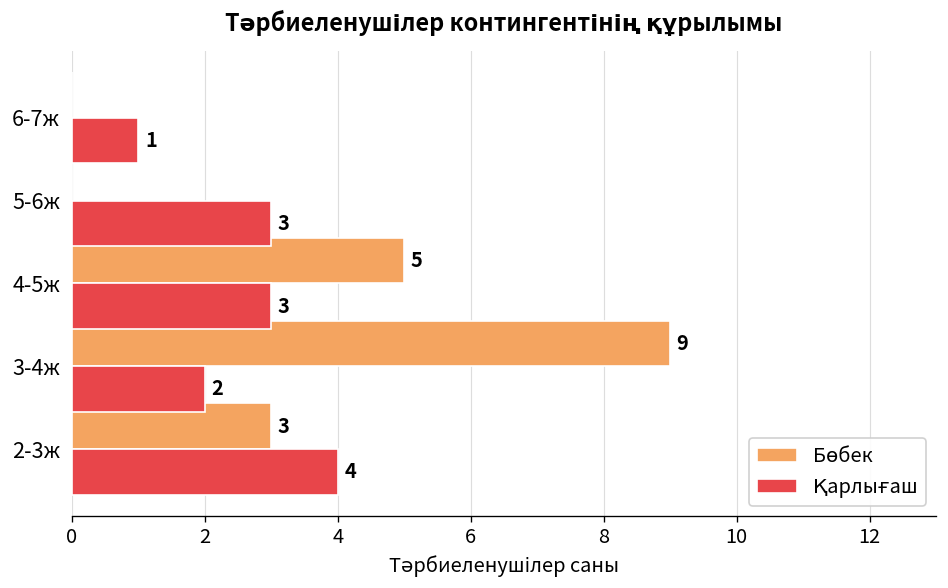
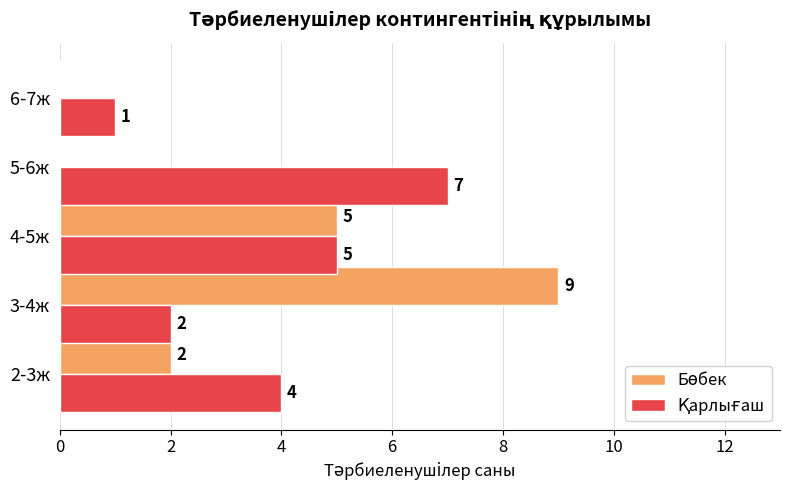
  {
    "Бөбек": {
      "4-5ж": 5,
      "3-4ж": 9,
-     "2-3ж": 3
+     "2-3ж": 2
    },
    "Қарлығаш": {
      "6-7ж": 1,
-     "5-6ж": 3,
-     "4-5ж": 3,
+     "5-6ж": 7,
+     "4-5ж": 5,
      "3-4ж": 2,
      "2-3ж": 4
    }
  }
